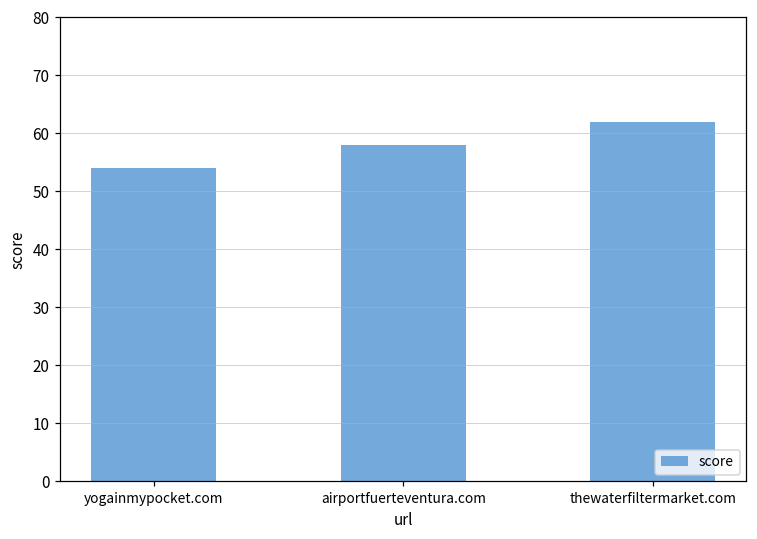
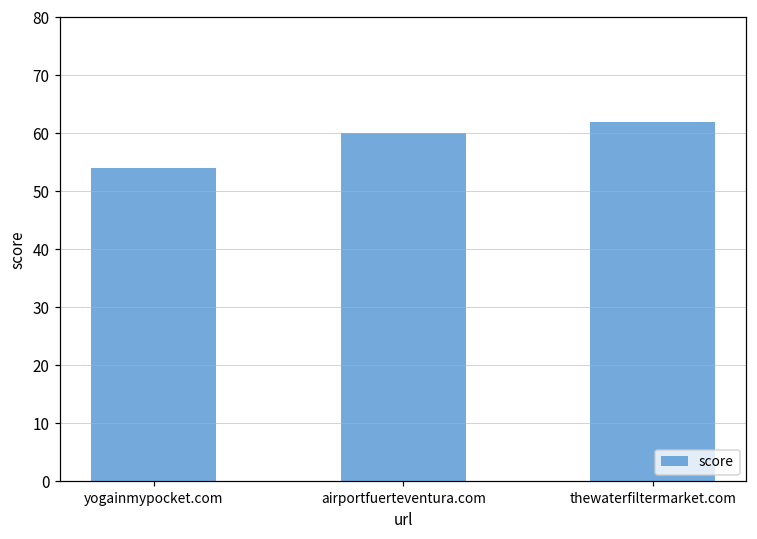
  {
    "yogainmypocket.com": 54,
-   "airportfuerteventura.com": 58,
+   "airportfuerteventura.com": 60,
    "thewaterfiltermarket.com": 62
  }
